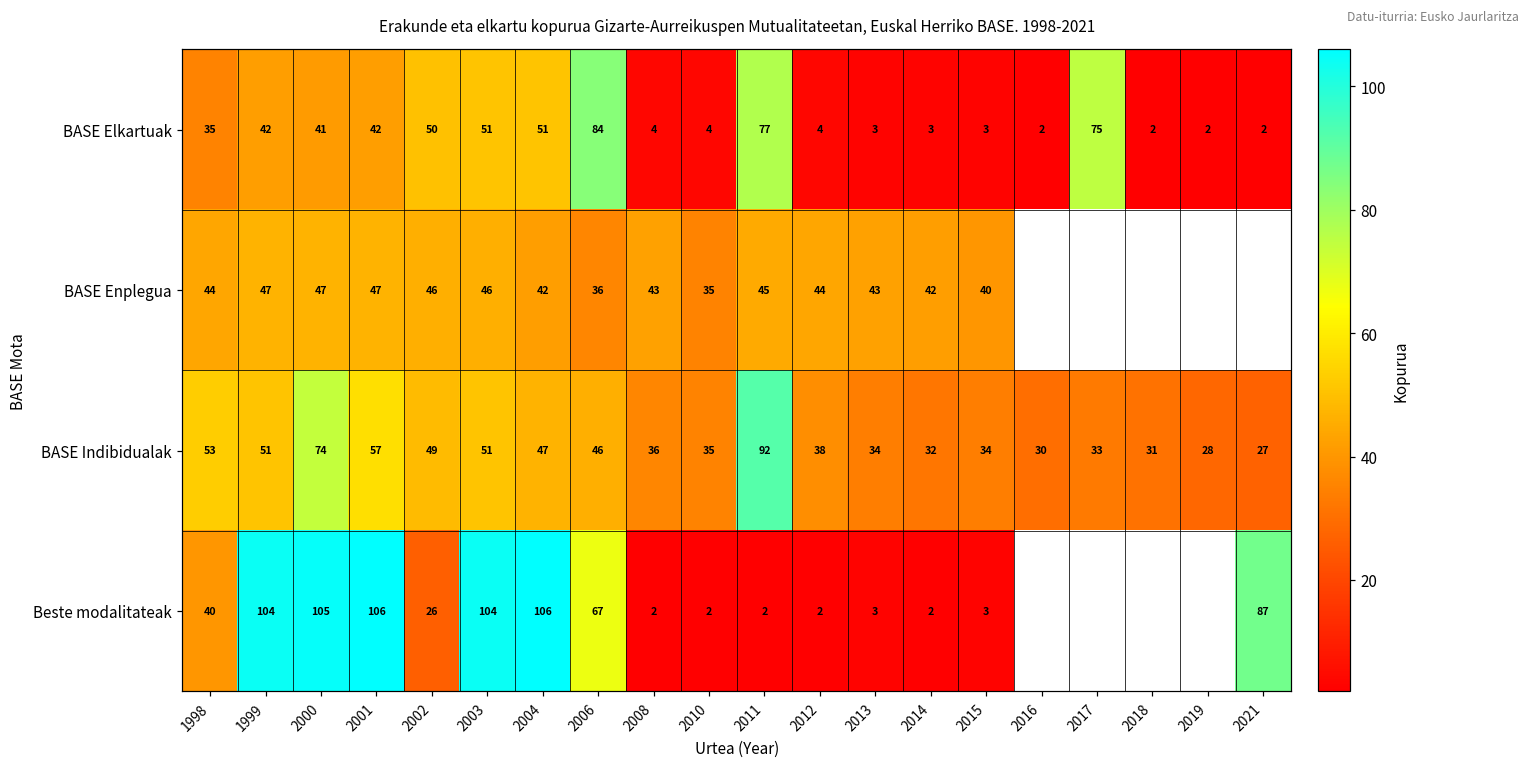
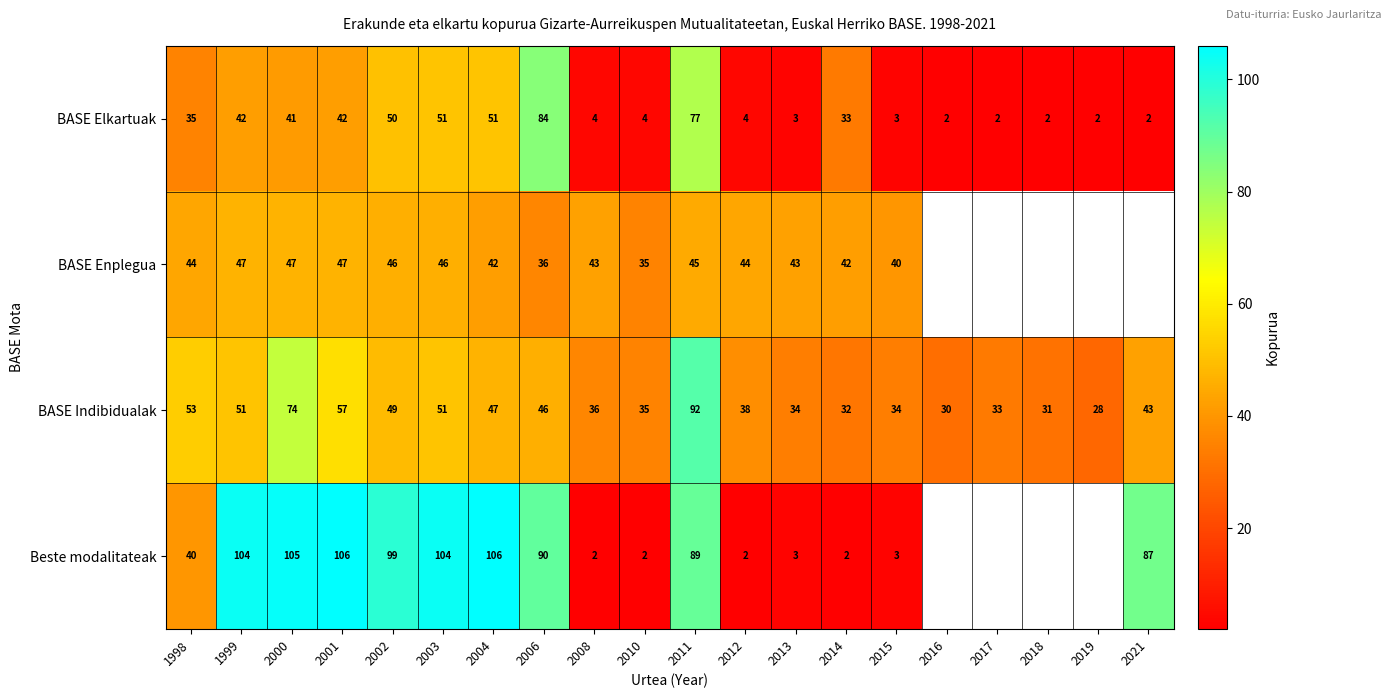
  {
    "BASE Elkartuak": {
      "1998": 35,
      "1999": 42,
      "2000": 41,
      "2001": 42,
      "2002": 50,
      "2003": 51,
      "2004": 51,
      "2006": 84,
      "2008": 4,
      "2010": 4,
      "2011": 77,
      "2012": 4,
      "2013": 3,
-     "2014": 3,
+     "2014": 33,
      "2015": 3,
      "2016": 2,
-     "2017": 75,
+     "2017": 2,
      "2018": 2,
      "2019": 2,
      "2021": 2
    },
    "BASE Enplegua": {
      "1998": 44,
      "1999": 47,
      "2000": 47,
      "2001": 47,
      "2002": 46,
      "2003": 46,
      "2004": 42,
      "2006": 36,
      "2008": 43,
      "2010": 35,
      "2011": 45,
      "2012": 44,
      "2013": 43,
      "2014": 42,
      "2015": 40
    },
    "BASE Indibidualak": {
      "1998": 53,
      "1999": 51,
      "2000": 74,
      "2001": 57,
      "2002": 49,
      "2003": 51,
      "2004": 47,
      "2006": 46,
      "2008": 36,
      "2010": 35,
      "2011": 92,
      "2012": 38,
      "2013": 34,
      "2014": 32,
      "2015": 34,
      "2016": 30,
      "2017": 33,
      "2018": 31,
      "2019": 28,
-     "2021": 27
+     "2021": 43
    },
    "Beste modalitateak": {
      "1998": 40,
      "1999": 104,
      "2000": 105,
      "2001": 106,
-     "2002": 26,
+     "2002": 99,
      "2003": 104,
      "2004": 106,
-     "2006": 67,
+     "2006": 90,
      "2008": 2,
      "2010": 2,
-     "2011": 2,
+     "2011": 89,
      "2012": 2,
      "2013": 3,
      "2014": 2,
      "2015": 3,
      "2021": 87
    }
  }
